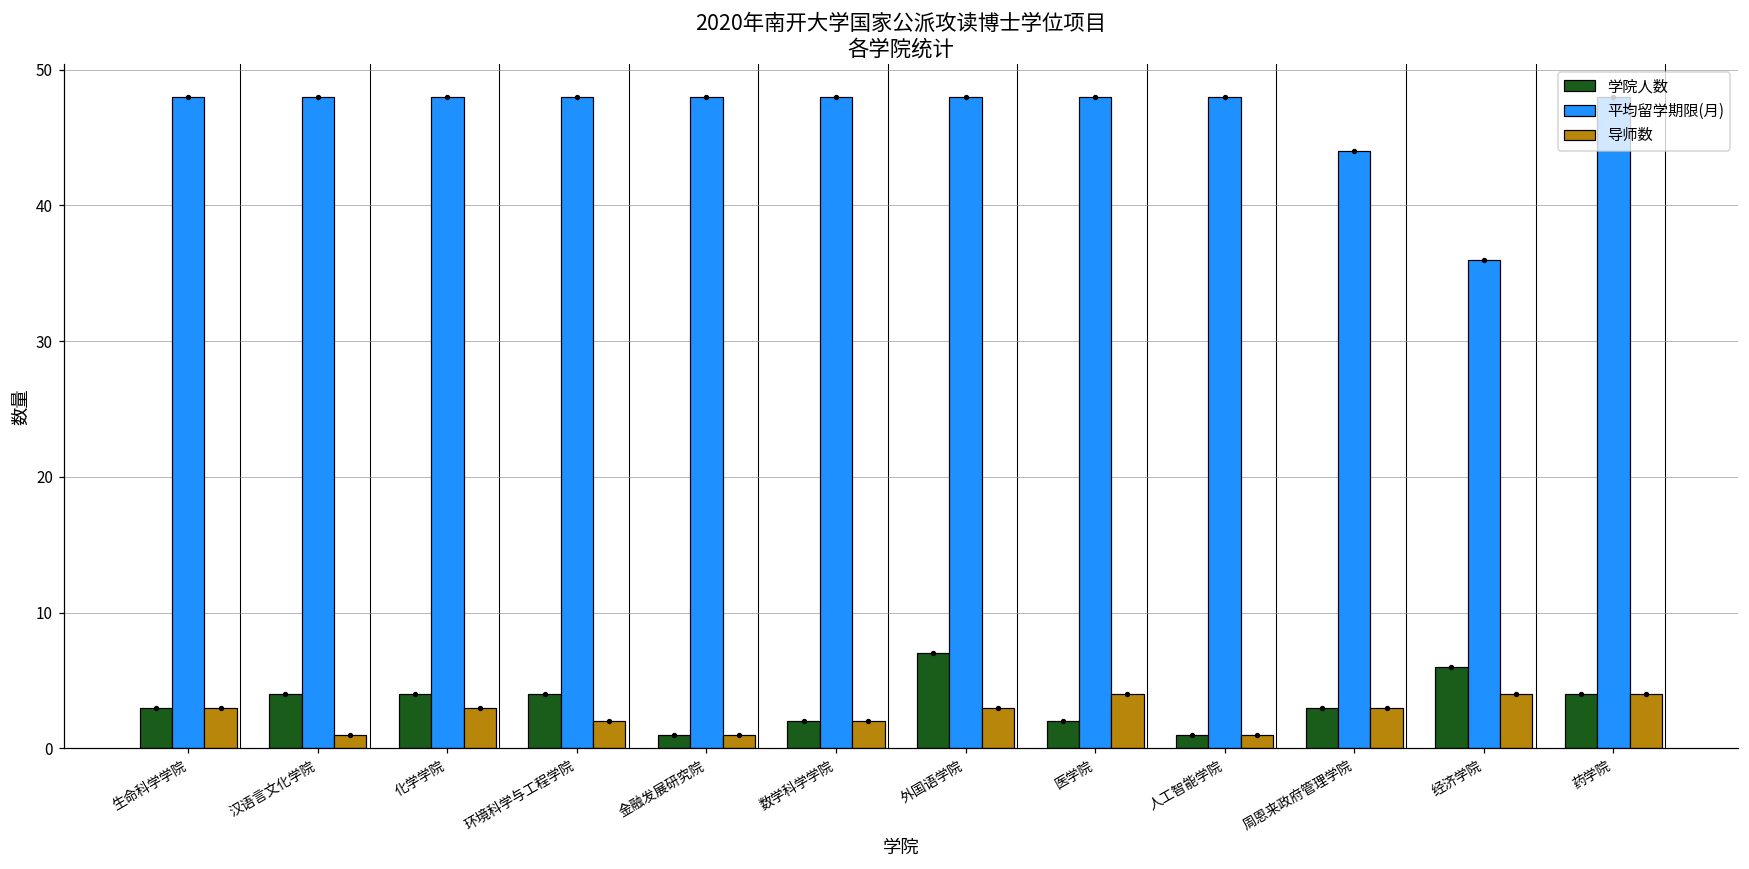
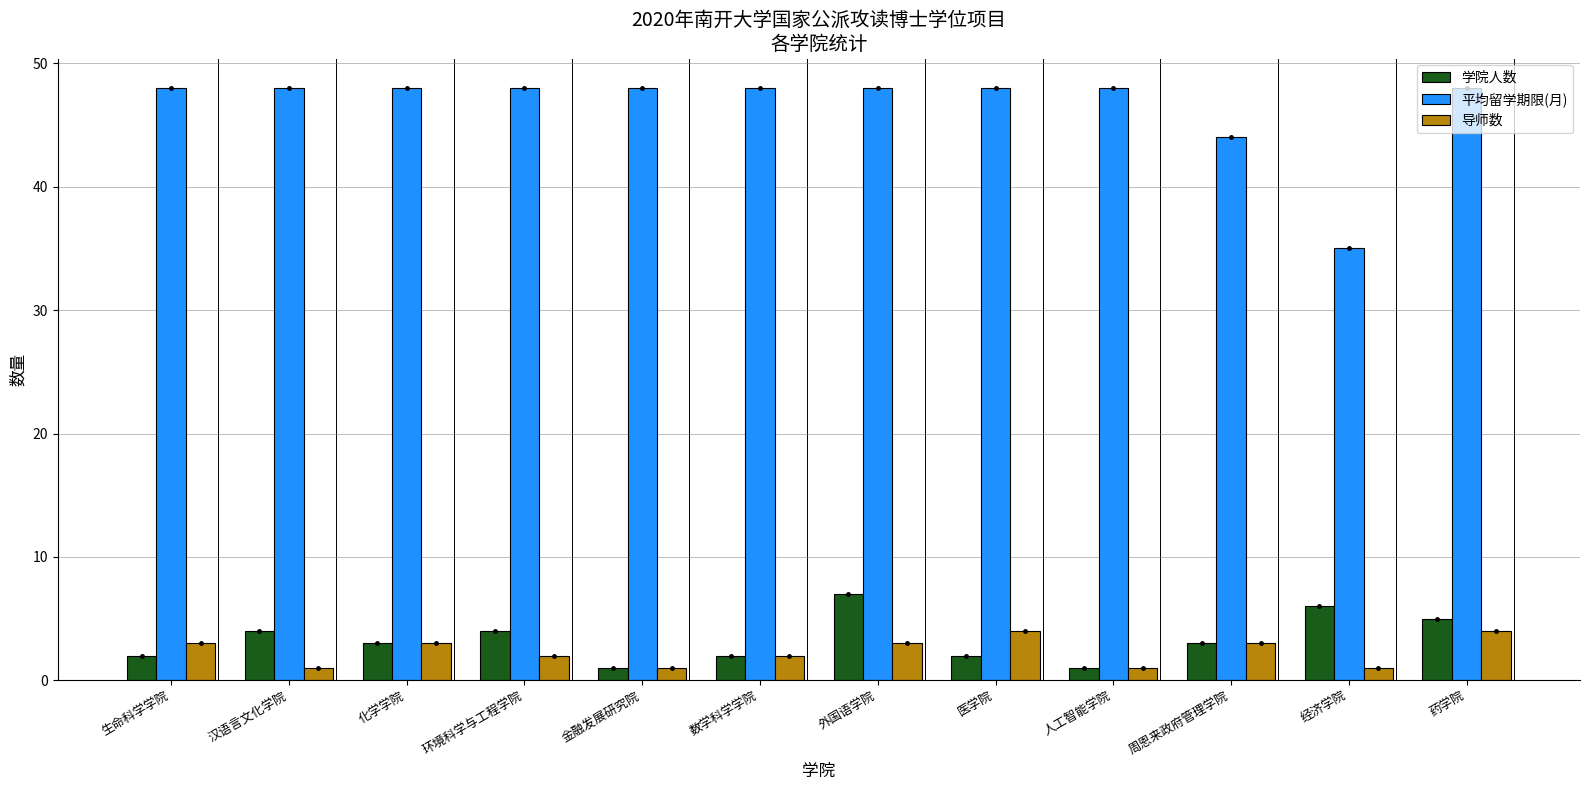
  {
    "学院人数": {
-     "生命科学学院": 3,
+     "生命科学学院": 2,
      "汉语言文化学院": 4,
-     "化学学院": 4,
+     "化学学院": 3,
      "环境科学与工程学院": 4,
      "金融发展研究院": 1,
      "数学科学学院": 2,
      "外国语学院": 7,
      "医学院": 2,
      "人工智能学院": 1,
      "周恩来政府管理学院": 3,
      "经济学院": 6,
-     "药学院": 4
+     "药学院": 5
    },
    "平均留学期限(月)": {
      "生命科学学院": 48,
      "汉语言文化学院": 48,
      "化学学院": 48,
      "环境科学与工程学院": 48,
      "金融发展研究院": 48,
      "数学科学学院": 48,
      "外国语学院": 48,
      "医学院": 48,
      "人工智能学院": 48,
      "周恩来政府管理学院": 44,
-     "经济学院": 36
+     "经济学院": 35
    },
    "导师数": {
      "生命科学学院": 3,
      "汉语言文化学院": 1,
      "化学学院": 3,
      "环境科学与工程学院": 2,
      "金融发展研究院": 1,
      "数学科学学院": 2,
      "外国语学院": 3,
      "医学院": 4,
      "人工智能学院": 1,
      "周恩来政府管理学院": 3,
-     "经济学院": 4,
+     "经济学院": 1,
      "药学院": 4
    }
  }
